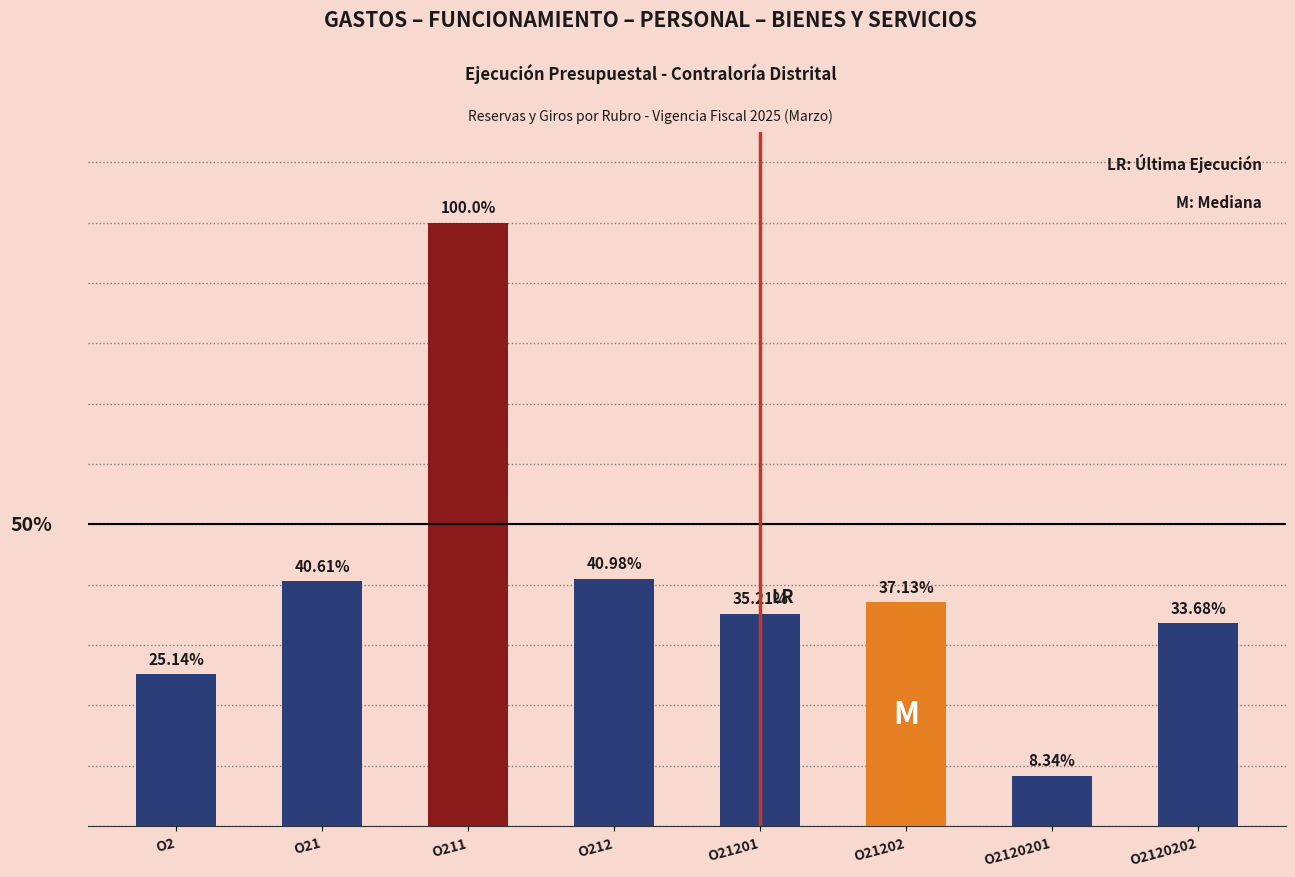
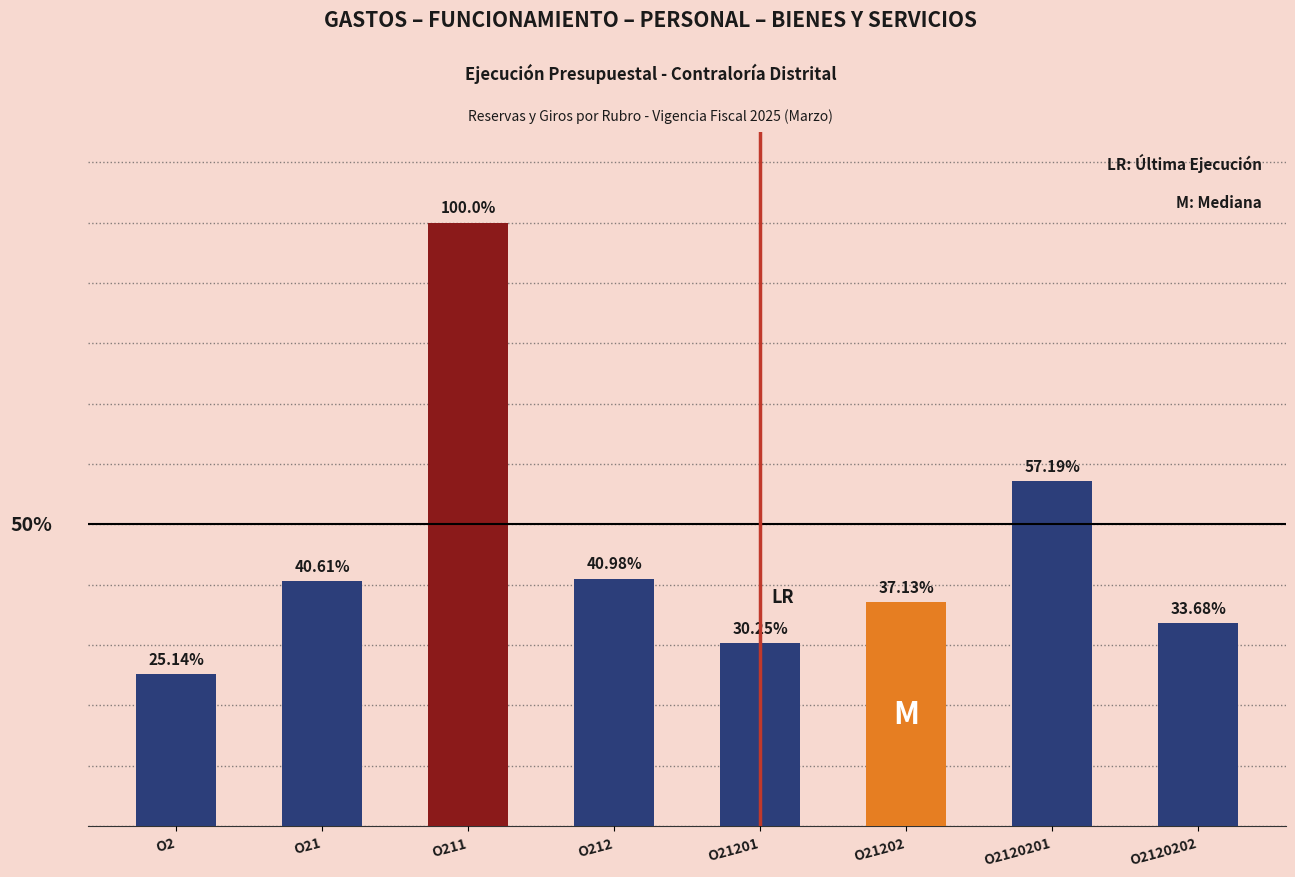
  {
    "O2": "25.14%",
    "O21": "40.61%",
    "O211": "100.0%",
    "O212": "40.98%",
-   "O21201": "35.21%",
+   "O21201": "30.25%",
    "O21202": "37.13%",
-   "O2120201": "8.34%",
+   "O2120201": "57.19%",
    "O2120202": "33.68%"
  }
